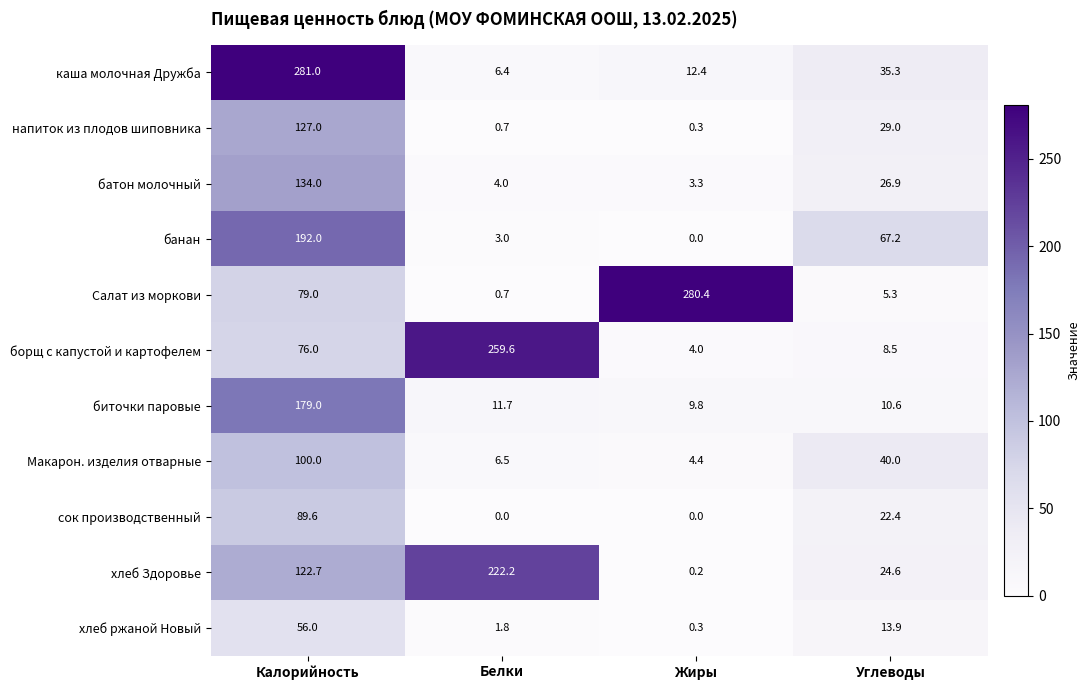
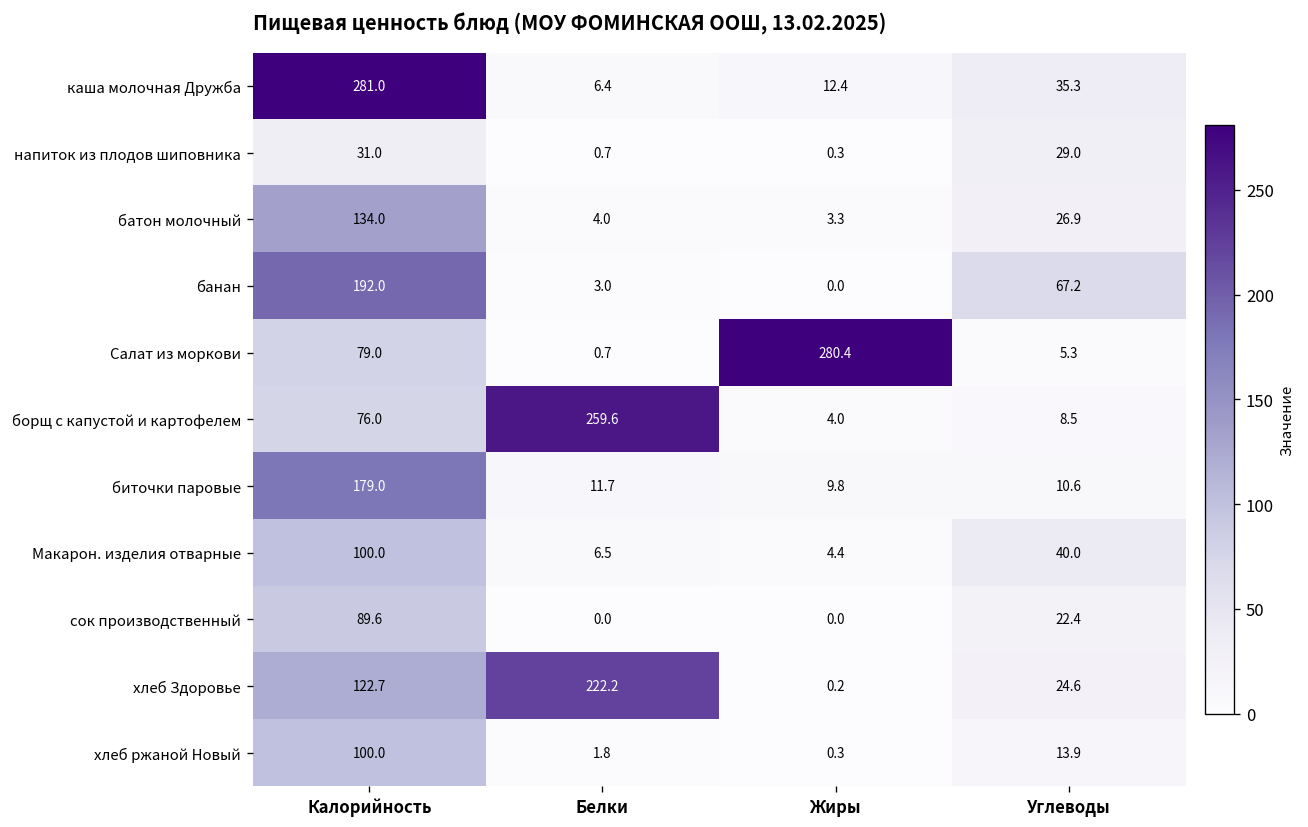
  {
    "каша молочная Дружба": {
      "Калорийность": 281.0,
      "Белки": 6.4,
      "Жиры": 12.4,
      "Углеводы": 35.3
    },
    "напиток из плодов шиповника": {
-     "Калорийность": 127.0,
+     "Калорийность": 31.0,
      "Белки": 0.7,
      "Жиры": 0.3,
      "Углеводы": 29.0
    },
    "батон молочный": {
      "Калорийность": 134.0,
      "Белки": 4.0,
      "Жиры": 3.3,
      "Углеводы": 26.9
    },
    "банан": {
      "Калорийность": 192.0,
      "Белки": 3.0,
      "Жиры": 0.0,
      "Углеводы": 67.2
    },
    "Салат из моркови": {
      "Калорийность": 79.0,
      "Белки": 0.7,
      "Жиры": 280.4,
      "Углеводы": 5.3
    },
    "борщ с капустой и картофелем": {
      "Калорийность": 76.0,
      "Белки": 259.6,
      "Жиры": 4.0,
      "Углеводы": 8.5
    },
    "биточки паровые": {
      "Калорийность": 179.0,
      "Белки": 11.7,
      "Жиры": 9.8,
      "Углеводы": 10.6
    },
    "Макарон. изделия отварные": {
      "Калорийность": 100.0,
      "Белки": 6.5,
      "Жиры": 4.4,
      "Углеводы": 40.0
    },
    "сок производственный": {
      "Калорийность": 89.6,
      "Белки": 0.0,
      "Жиры": 0.0,
      "Углеводы": 22.4
    },
    "хлеб Здоровье": {
      "Калорийность": 122.7,
      "Белки": 222.2,
      "Жиры": 0.2,
      "Углеводы": 24.6
    },
    "хлеб ржаной Новый": {
-     "Калорийность": 56.0,
+     "Калорийность": 100.0,
      "Белки": 1.8,
      "Жиры": 0.3,
      "Углеводы": 13.9
    }
  }
